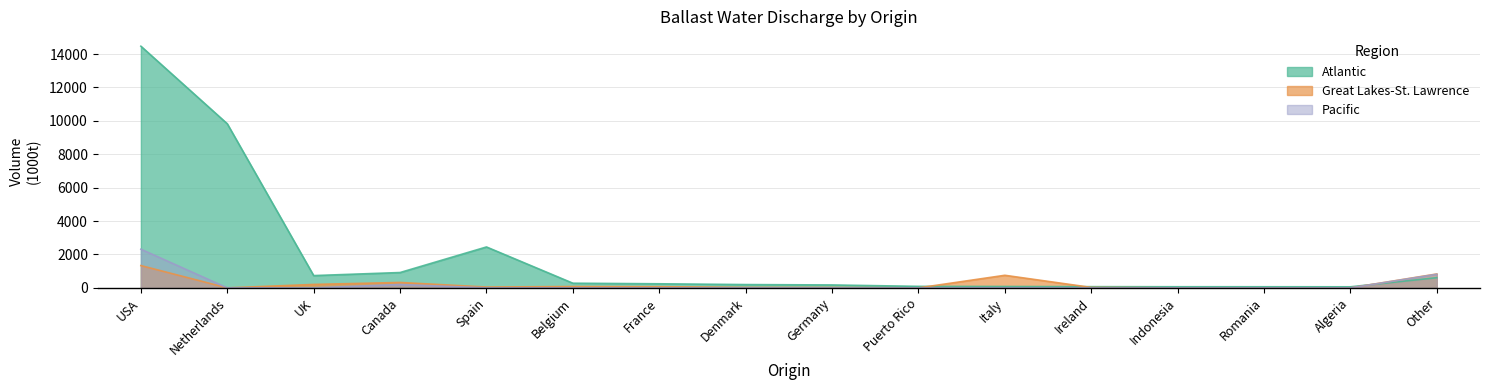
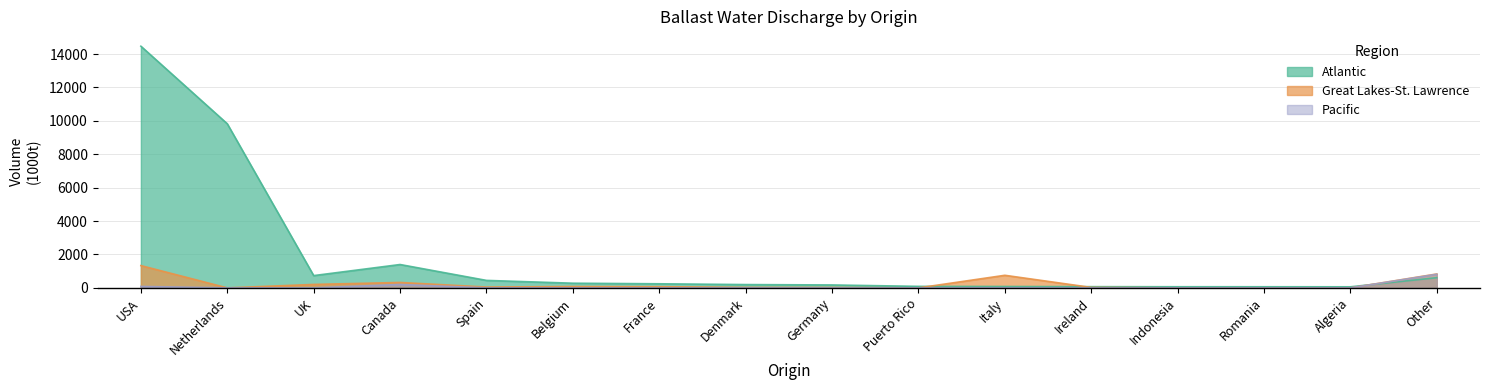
  {
    "Atlantic": {
      "USA": 14500,
      "Netherlands": 9800,
      "UK": 700,
-     "Canada": 900,
-     "Spain": 2500,
+     "Canada": 1400,
+     "Spain": 400,
      "Belgium": 300,
      "France": 200,
      "Denmark": 200,
      "Other": 600
    },
    "Great Lakes-St. Lawrence": {
      "USA": 1300,
      "UK": 200,
      "Italy": 800
    },
    "Pacific": {
-     "USA": 2300,
+     "USA": 100,
      "UK": 0
    }
  }
